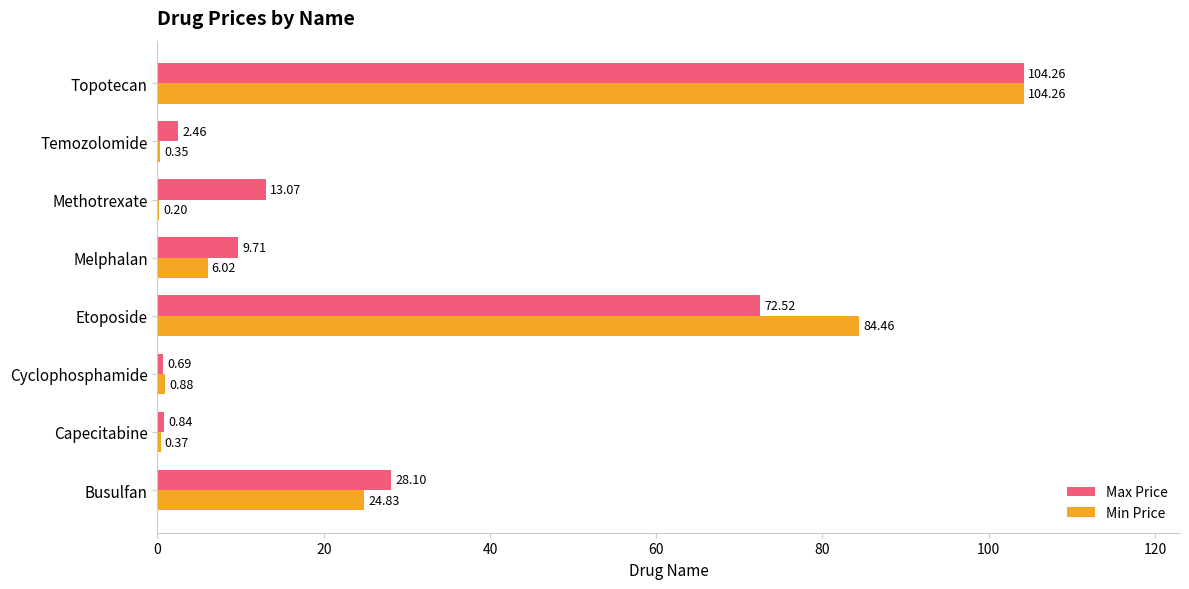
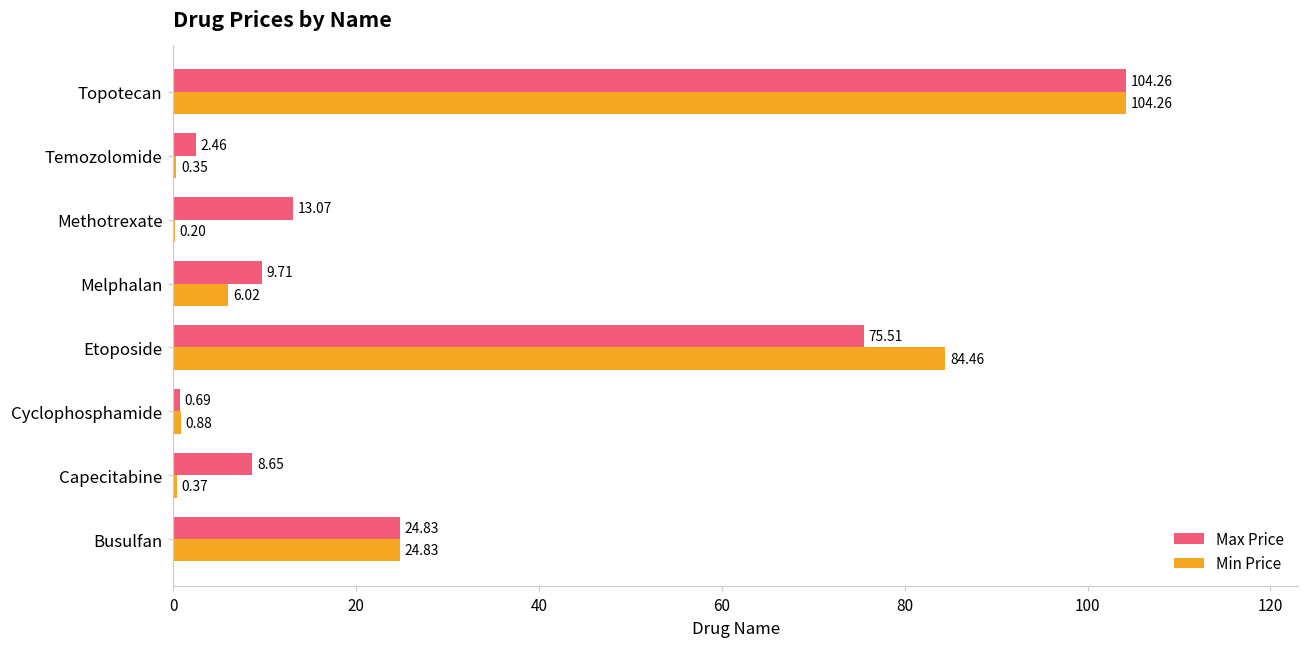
  {
    "Max Price": {
      "Topotecan": 104.26,
      "Temozolomide": 2.46,
      "Methotrexate": 13.07,
      "Melphalan": 9.71,
-     "Etoposide": 72.52,
+     "Etoposide": 75.51,
      "Cyclophosphamide": 0.69,
-     "Capecitabine": 0.84,
-     "Busulfan": 28.10
+     "Capecitabine": 8.65,
+     "Busulfan": 24.83
    },
    "Min Price": {
      "Topotecan": 104.26,
      "Temozolomide": 0.35,
      "Methotrexate": 0.20,
      "Melphalan": 6.02,
      "Etoposide": 84.46,
      "Cyclophosphamide": 0.88,
      "Capecitabine": 0.37,
      "Busulfan": 24.83
    }
  }
